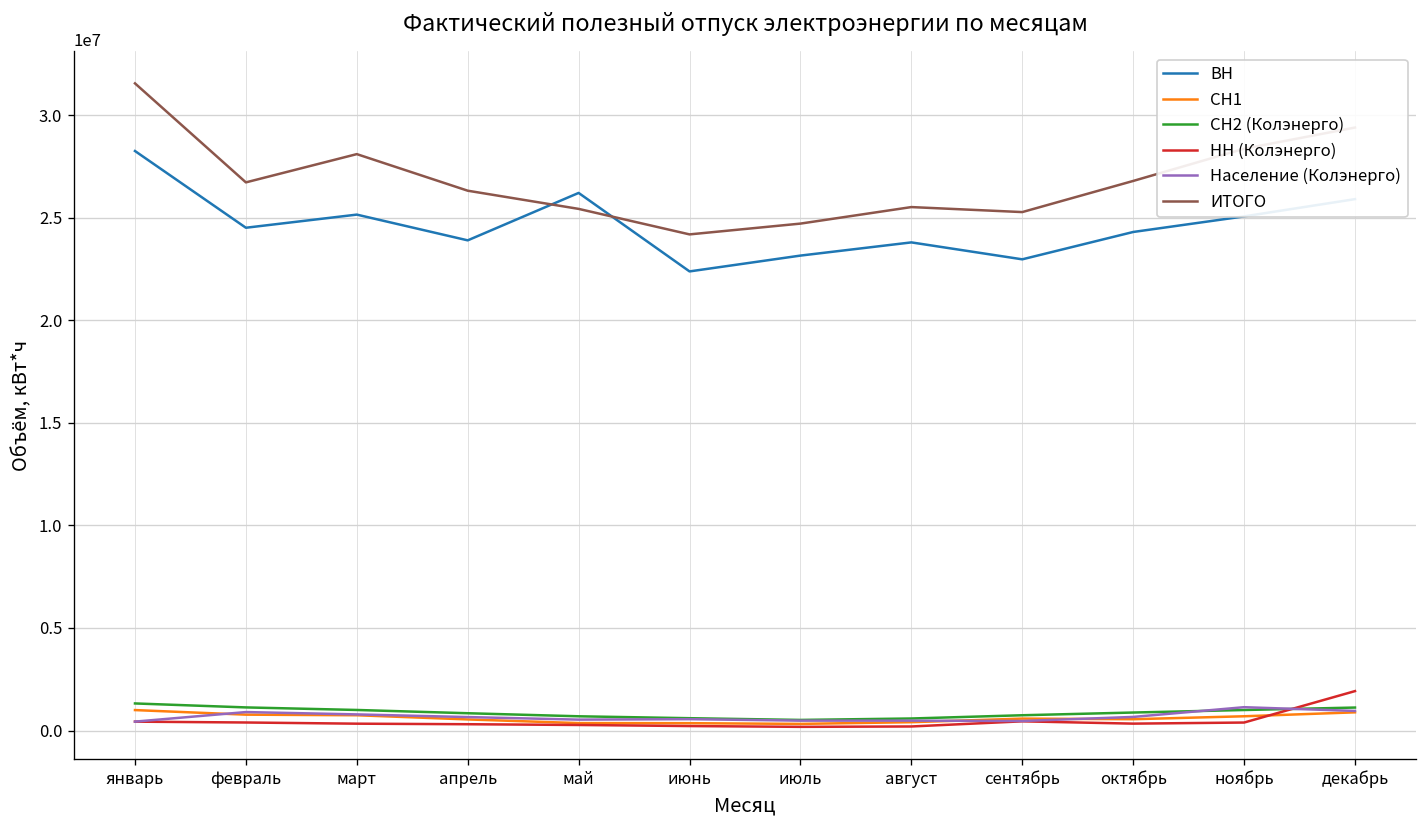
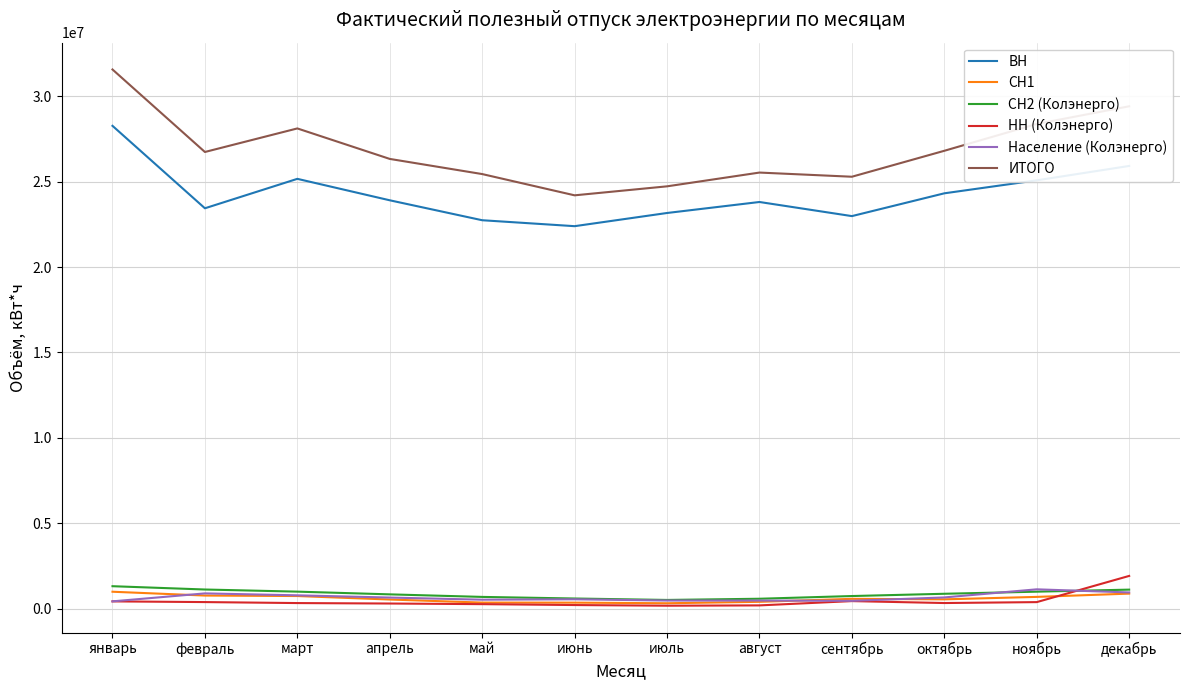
  {
    "ВН": {
      "январь": 28300000,
-     "февраль": 24500000,
+     "февраль": 23400000,
      "март": 25200000,
      "апрель": 23900000,
-     "май": 26200000,
+     "май": 22700000,
      "июнь": 22400000,
      "июль": 23200000,
      "август": 23800000,
      "сентябрь": 23000000,
      "октябрь": 24300000
    },
    "СН1": {
      "январь": 1000000,
      "ноябрь": 700000
    },
    "СН2 (Колэнерго)": {
      "январь": 1300000,
      "февраль": 1100000,
      "март": 1000000,
      "апрель": 800000,
      "май": 700000,
      "сентябрь": 700000,
      "октябрь": 900000,
      "декабрь": 1100000
    },
    "НН (Колэнерго)": {
      "февраль": 400000,
      "март": 300000,
      "апрель": 300000,
      "август": 200000,
      "октябрь": 300000,
      "ноябрь": 400000,
      "декабрь": 1900000
    },
    "Население (Колэнерго)": {
      "май": 500000
    },
    "ИТОГО": {
      "январь": 31600000,
      "февраль": 26700000,
      "март": 28100000,
      "апрель": 26300000,
      "май": 25400000,
      "июнь": 24200000,
      "июль": 24700000,
      "август": 25500000,
      "сентябрь": 25300000,
      "октябрь": 26800000
    }
  }
